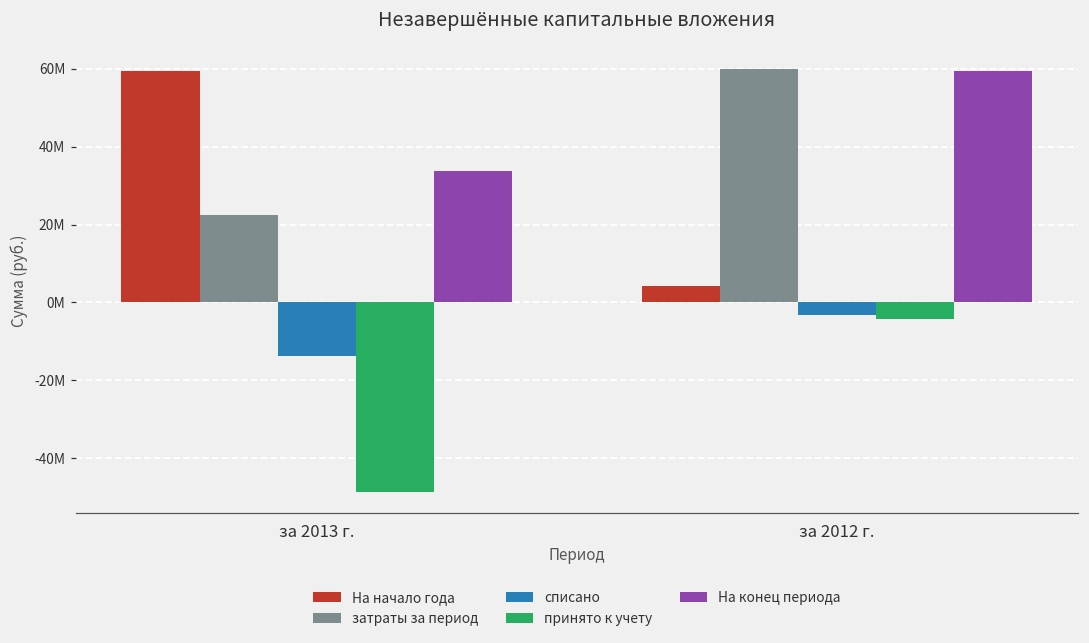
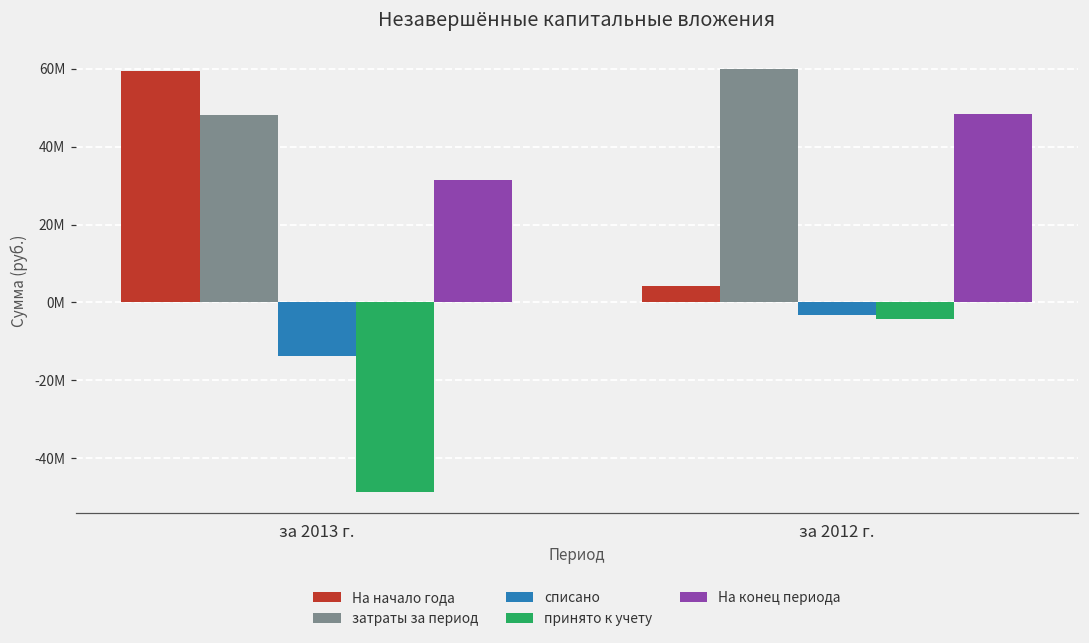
  {
    "На начало года": {
      "за 2013 г.": 60000000,
      "за 2012 г.": 4000000
    },
    "затраты за период": {
-     "за 2013 г.": 22000000,
+     "за 2013 г.": 48000000,
      "за 2012 г.": 60000000
    },
    "списано": {
      "за 2013 г.": -14000000,
      "за 2012 г.": -3000000
    },
    "принято к учету": {
      "за 2013 г.": -49000000,
      "за 2012 г.": -4000000
    },
    "На конец периода": {
-     "за 2013 г.": 34000000,
-     "за 2012 г.": 60000000
+     "за 2013 г.": 31000000,
+     "за 2012 г.": 49000000
    }
  }
